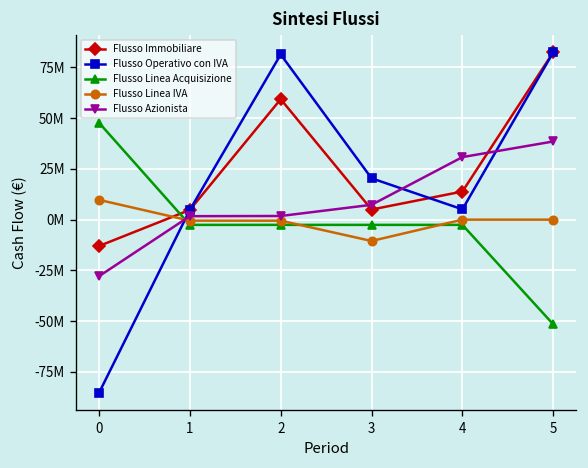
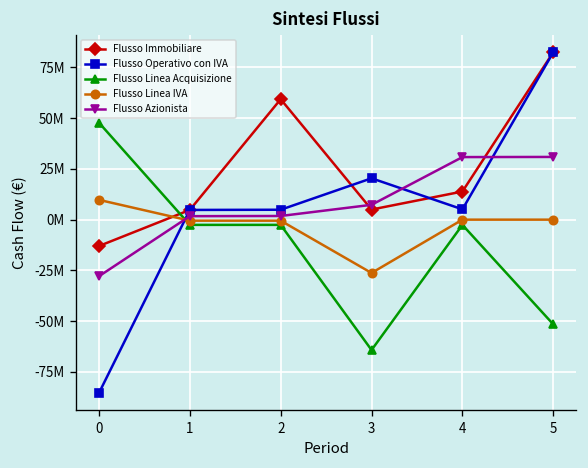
  {
    "Flusso Immobiliare": {
      "0": -13000000,
      "2": 59000000,
      "3": 5000000,
      "4": 14000000
    },
    "Flusso Operativo con IVA": {
      "0": -85000000,
-     "2": 81000000,
+     "2": 5000000,
      "3": 20000000,
      "4": 5000000
    },
    "Flusso Linea Acquisizione": {
      "0": 48000000,
      "1": -3000000,
      "2": -3000000,
-     "3": -3000000,
+     "3": -64000000,
      "4": -3000000,
      "5": -52000000
    },
    "Flusso Linea IVA": {
      "0": 10000000,
      "1": -1000000,
      "2": -1000000,
-     "3": -11000000,
+     "3": -26000000,
      "4": 0,
      "5": 0
    },
    "Flusso Azionista": {
      "0": -28000000,
      "1": 2000000,
      "2": 2000000,
      "3": 7000000,
      "4": 31000000,
-     "5": 39000000
+     "5": 31000000
    }
  }
